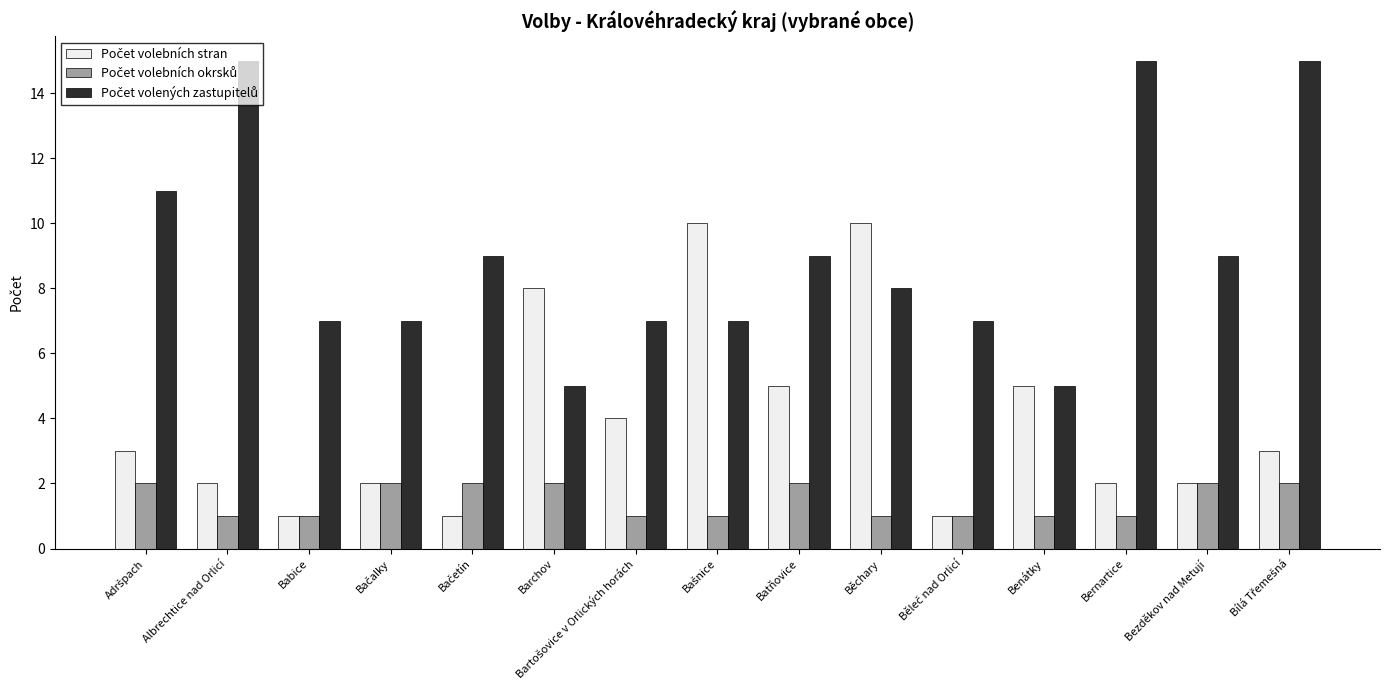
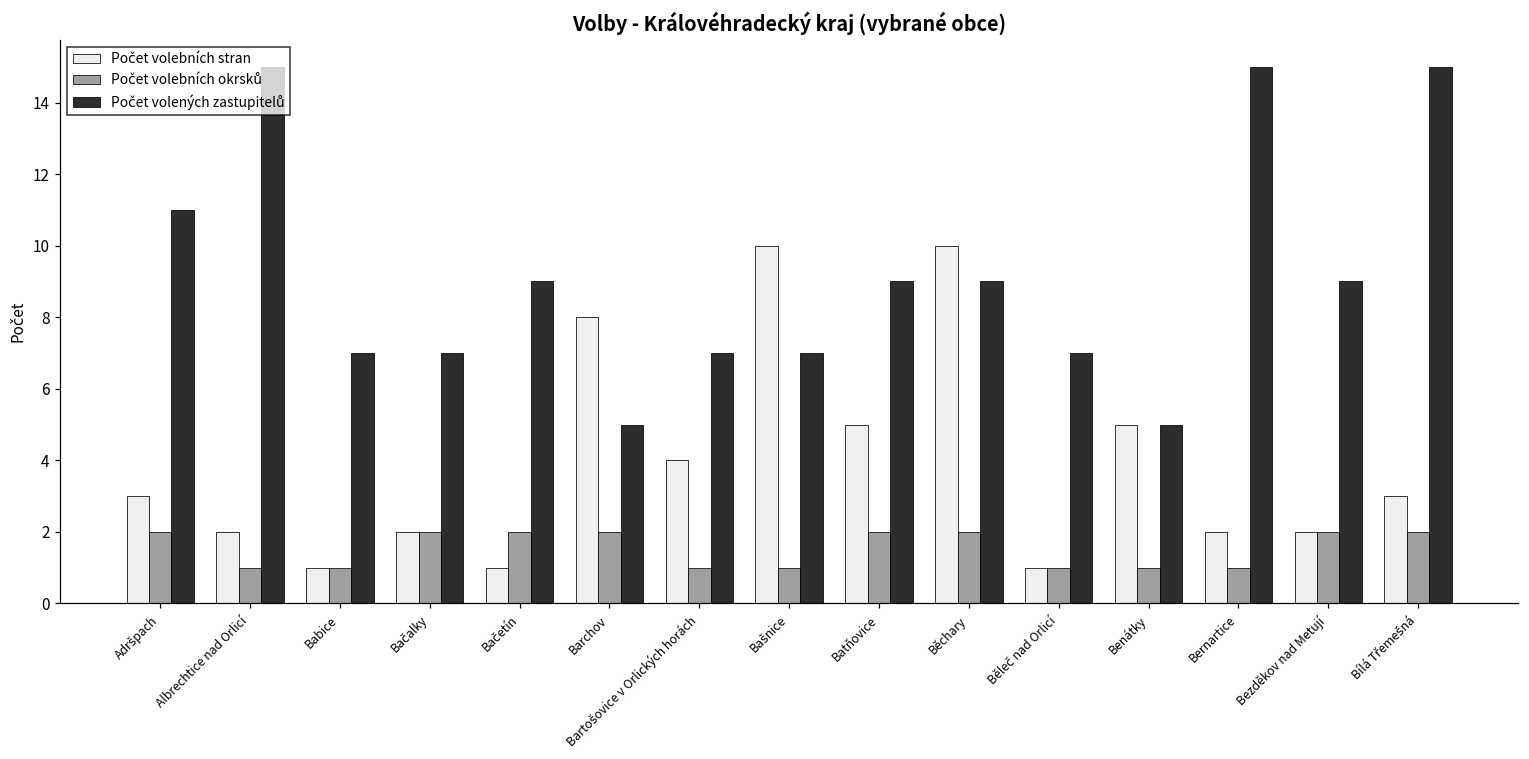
  {
    "Počet volebních stran": {
      "Adršpach": 3,
      "Albrechtice nad Orlicí": 2,
      "Babice": 1,
      "Bačalky": 2,
      "Bačetín": 1,
      "Barchov": 8,
      "Bartošovice v Orlických horách": 4,
      "Bašnice": 10,
      "Batňovice": 5,
      "Běchary": 10,
      "Běleč nad Orlicí": 1,
      "Benátky": 5,
      "Bernartice": 2,
      "Bezděkov nad Metují": 2,
      "Bílá Třemešná": 3
    },
    "Počet volebních okrsků": {
      "Adršpach": 2,
      "Albrechtice nad Orlicí": 1,
      "Babice": 1,
      "Bačalky": 2,
      "Bačetín": 2,
      "Barchov": 2,
      "Bartošovice v Orlických horách": 1,
      "Bašnice": 1,
      "Batňovice": 2,
-     "Běchary": 1,
+     "Běchary": 2,
      "Běleč nad Orlicí": 1,
      "Benátky": 1,
      "Bernartice": 1,
      "Bezděkov nad Metují": 2,
      "Bílá Třemešná": 2
    },
    "Počet volených zastupitelů": {
      "Adršpach": 11,
      "Babice": 7,
      "Bačalky": 7,
      "Bačetín": 9,
      "Barchov": 5,
      "Bartošovice v Orlických horách": 7,
      "Bašnice": 7,
      "Batňovice": 9,
-     "Běchary": 8,
+     "Běchary": 9,
      "Běleč nad Orlicí": 7,
      "Benátky": 5,
      "Bernartice": 15,
      "Bezděkov nad Metují": 9,
      "Bílá Třemešná": 15
    }
  }
